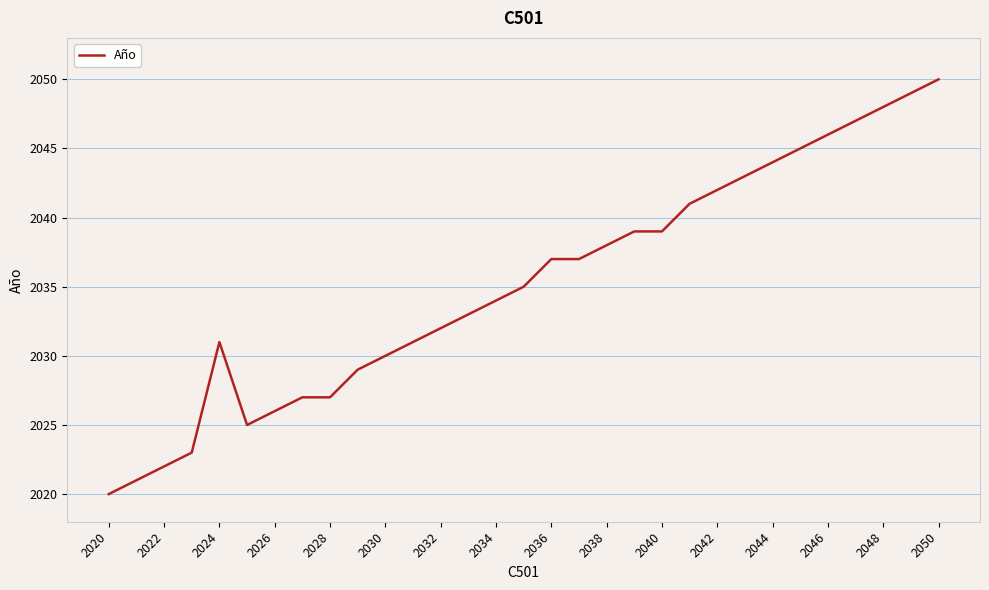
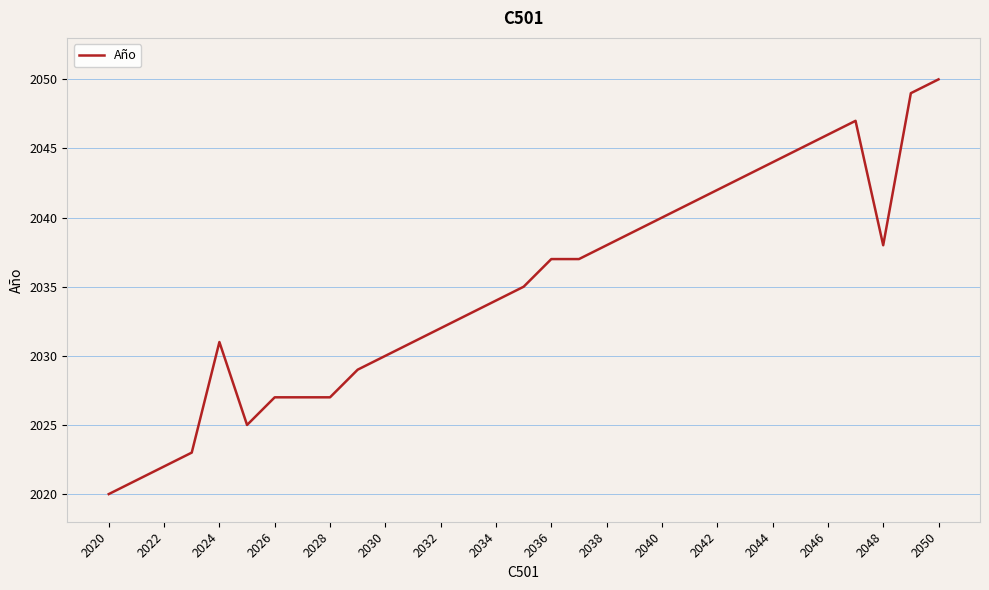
  {
    "2020": 2020,
    "2022": 2022,
    "2024": 2031,
-   "2026": 2026,
+   "2026": 2027,
    "2028": 2027,
    "2030": 2030,
    "2032": 2032,
    "2034": 2034,
    "2036": 2037,
    "2038": 2038,
-   "2040": 2039,
+   "2040": 2040,
    "2042": 2042,
    "2044": 2044,
    "2046": 2046,
-   "2048": 2048,
+   "2048": 2038,
    "2050": 2050
  }
